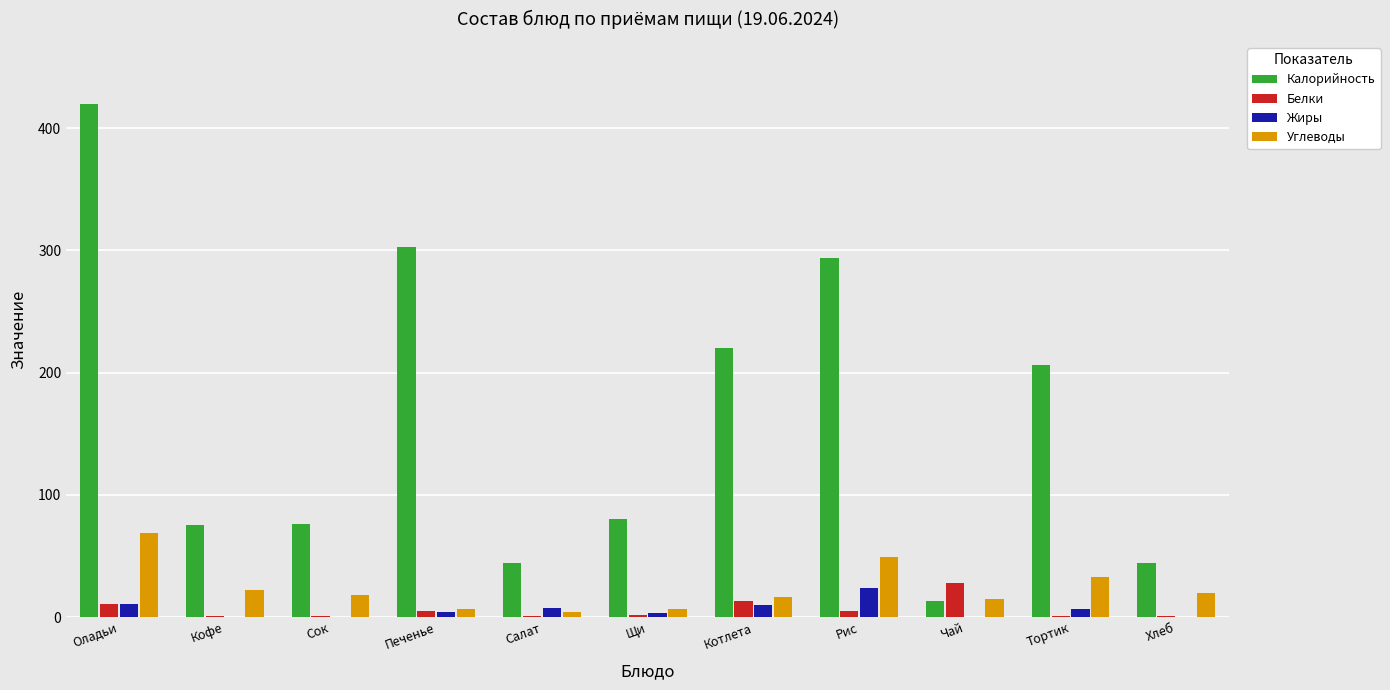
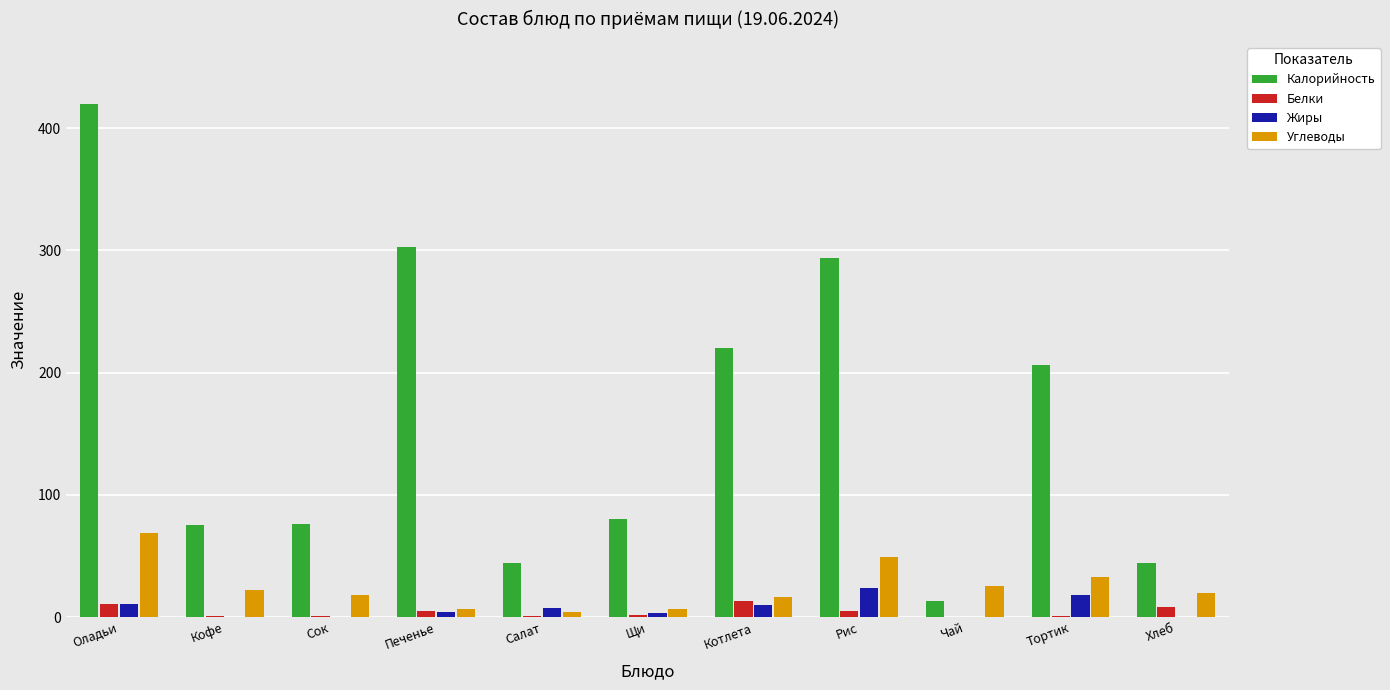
  {
    "Калорийность": {
      "Оладьи": 420,
      "Кофе": 75,
      "Сок": 76,
      "Печенье": 303,
      "Салат": 44,
      "Щи": 80,
      "Котлета": 220,
      "Рис": 294,
      "Чай": 13,
      "Тортик": 206,
      "Хлеб": 44
    },
    "Белки": {
      "Оладьи": 11,
      "Печенье": 5,
      "Котлета": 13,
      "Рис": 5,
-     "Чай": 28,
-     "Хлеб": 1
+     "Чай": 0,
+     "Хлеб": 8
    },
    "Жиры": {
      "Оладьи": 11,
      "Сок": 0,
      "Печенье": 4,
      "Салат": 7,
      "Щи": 3,
      "Котлета": 10,
      "Рис": 24,
      "Чай": 0,
-     "Тортик": 6
+     "Тортик": 18
    },
    "Углеводы": {
      "Оладьи": 69,
      "Кофе": 22,
      "Сок": 18,
      "Печенье": 7,
      "Салат": 4,
      "Щи": 7,
      "Котлета": 16,
      "Рис": 49,
-     "Чай": 15,
+     "Чай": 25,
      "Тортик": 33,
      "Хлеб": 19
    }
  }
